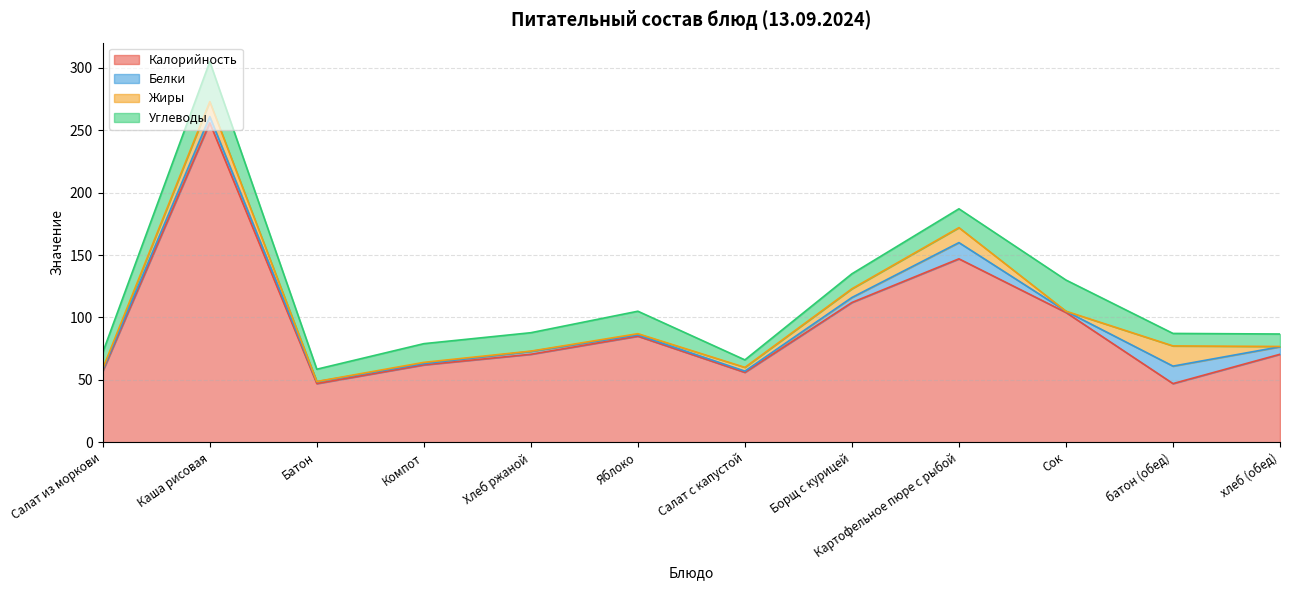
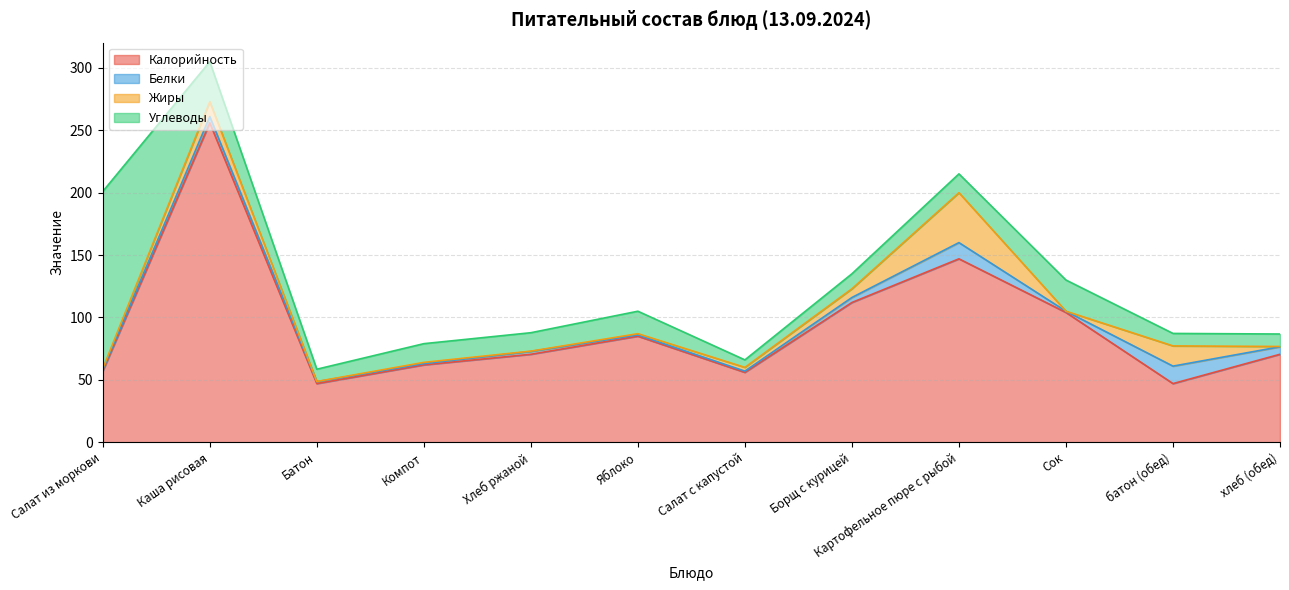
  {
    "Калорийность": {
      "Хлеб ржаной": 71,
      "Борщ с курицей": 112,
      "Картофельное пюре с рыбой": 147,
      "батон (обед)": 47,
      "хлеб (обед)": 71
    },
    "Белки": {
      "Борщ с курицей": 4,
      "Картофельное пюре с рыбой": 13,
      "батон (обед)": 14
    },
    "Жиры": {
      "Салат с капустой": 3,
      "Борщ с курицей": 7,
-     "Картофельное пюре с рыбой": 12,
+     "Картофельное пюре с рыбой": 40,
      "батон (обед)": 16
    },
    "Углеводы": {
-     "Салат из моркови": 13,
+     "Салат из моркови": 142,
      "Батон": 10,
      "Компот": 15,
      "Хлеб ржаной": 15,
      "Яблоко": 18,
      "Салат с капустой": 6,
      "Борщ с курицей": 12,
      "Картофельное пюре с рыбой": 15,
      "Сок": 25,
      "батон (обед)": 10,
      "хлеб (обед)": 10
    }
  }
